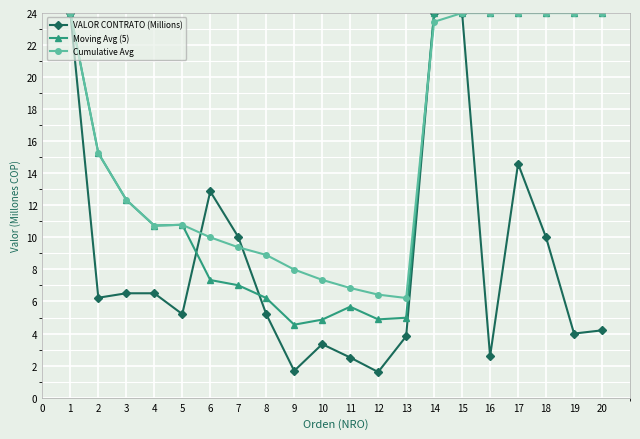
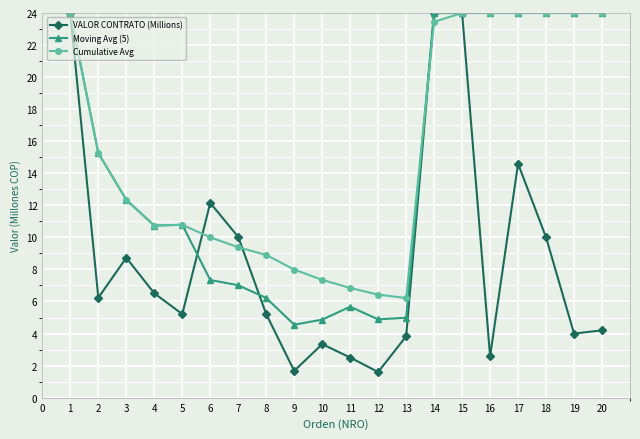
  {
    "VALOR CONTRATO (Millions)": {
      "2": 6.2,
-     "3": 6.5,
+     "3": 8.7,
      "4": 6.5,
      "5": 5.2,
-     "6": 12.9,
+     "6": 12.2,
      "7": 10.0,
      "8": 5.2,
      "9": 1.7,
      "10": 3.3,
      "11": 2.5,
      "12": 1.6,
      "13": 3.8,
      "16": 2.6,
      "17": 14.6,
      "18": 10.0,
      "19": 4.0,
      "20": 4.2
    },
    "Moving Avg (5)": {
      "6": 7.3,
      "7": 7.0,
      "8": 6.2,
      "9": 4.6,
      "10": 4.9,
      "11": 5.7,
      "12": 4.9,
      "13": 5.0
    },
    "Cumulative Avg": {
      "6": 10.0,
      "7": 9.4,
      "8": 8.9,
      "9": 8.0,
      "10": 7.3,
      "11": 6.8,
      "12": 6.4,
      "13": 6.2,
      "14": 23.5
    }
  }
